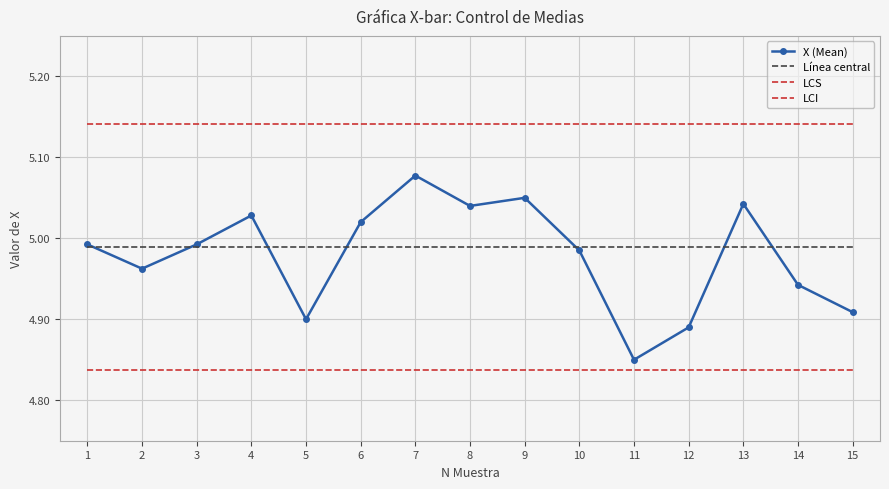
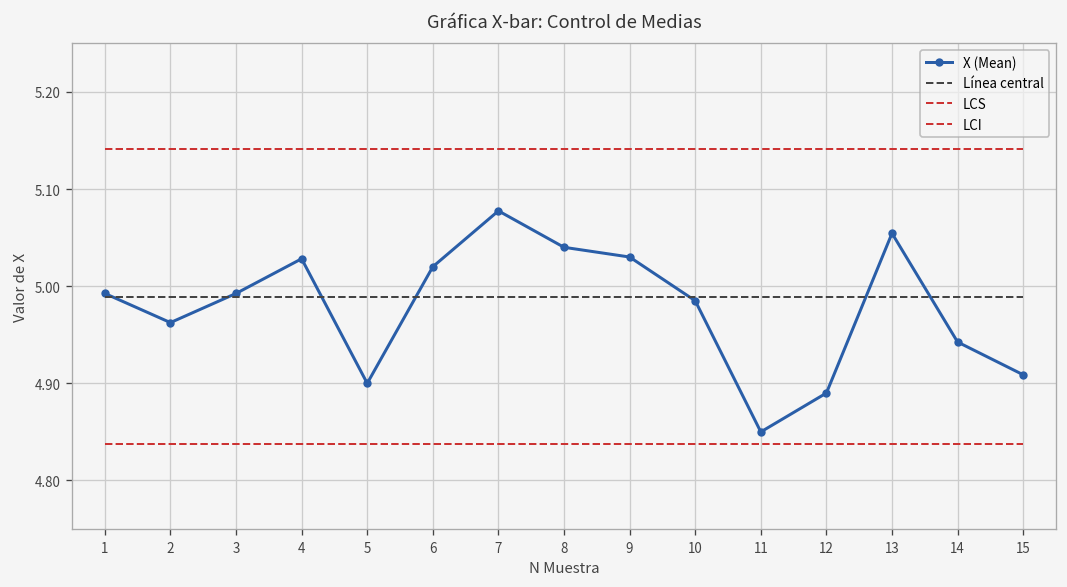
  {
    "X (Mean)": {
      "1": 4.99,
      "2": 4.96,
      "3": 4.99,
      "4": 5.03,
      "5": 4.90,
      "6": 5.02,
      "7": 5.08,
      "8": 5.04,
-     "9": 5.05,
+     "9": 5.03,
      "10": 4.99,
      "11": 4.85,
      "12": 4.89,
-     "13": 5.04,
+     "13": 5.05,
      "14": 4.94,
      "15": 4.91
    },
    "Línea central": {
      "1": 4.99,
      "2": 4.99,
      "3": 4.99,
      "4": 4.99,
      "5": 4.99,
      "6": 4.99,
      "7": 4.99,
      "8": 4.99,
      "9": 4.99,
      "10": 4.99,
      "11": 4.99,
      "12": 4.99,
      "13": 4.99,
      "14": 4.99,
      "15": 4.99
    }
  }
